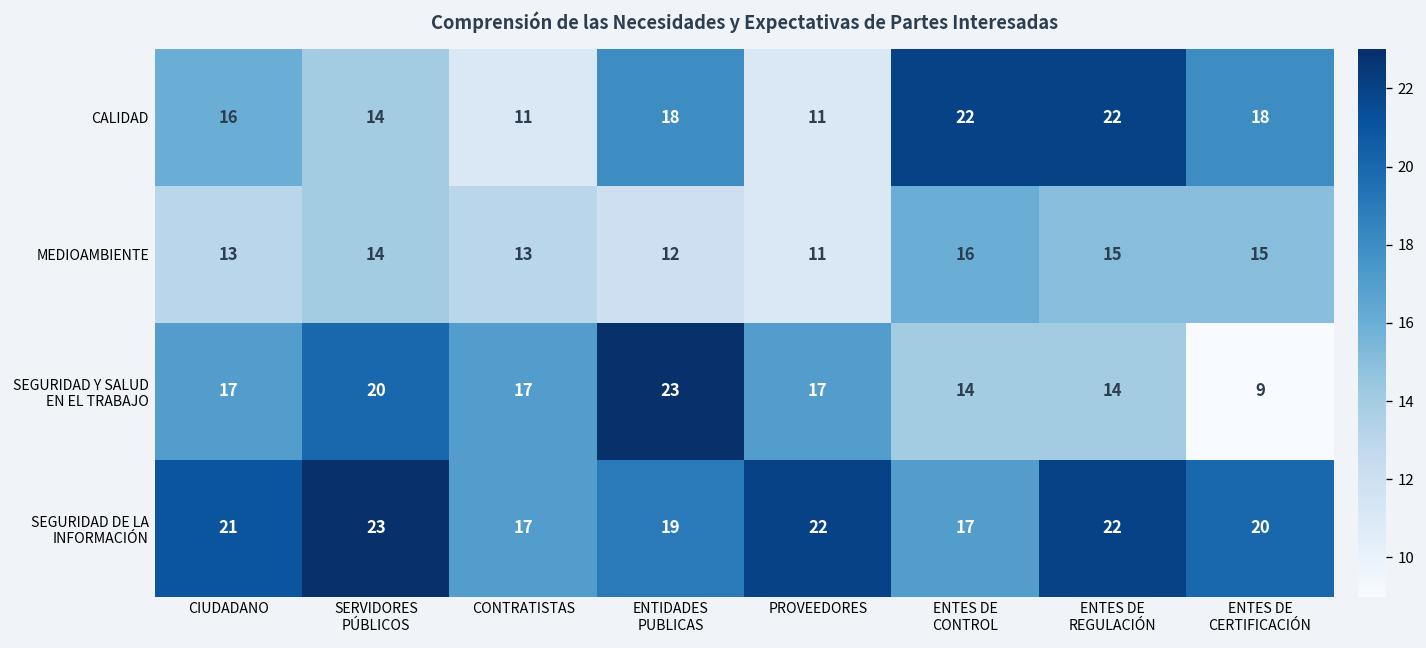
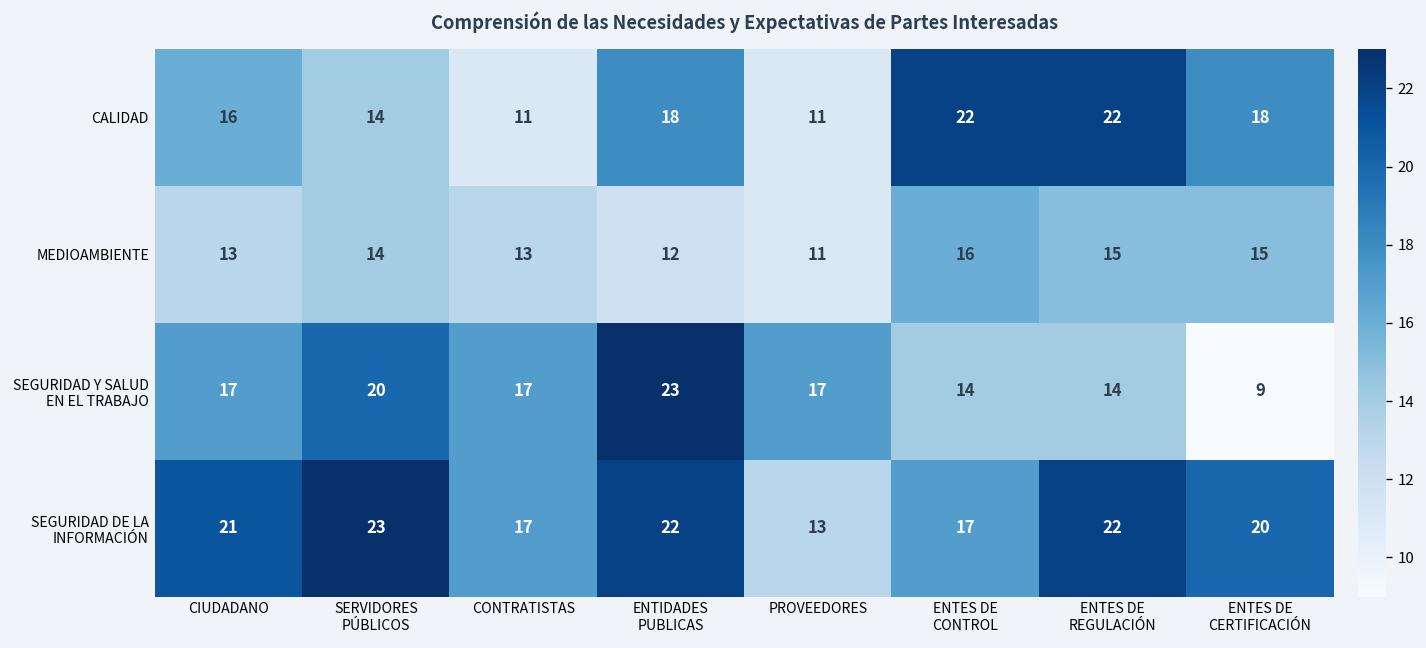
  {
    "CALIDAD": {
      "CIUDADANO": 16,
      "SERVIDORES PÚBLICOS": 14,
      "CONTRATISTAS": 11,
      "ENTIDADES PUBLICAS": 18,
      "PROVEEDORES": 11,
      "ENTES DE CONTROL": 22,
      "ENTES DE REGULACIÓN": 22,
      "ENTES DE CERTIFICACIÓN": 18
    },
    "MEDIOAMBIENTE": {
      "CIUDADANO": 13,
      "SERVIDORES PÚBLICOS": 14,
      "CONTRATISTAS": 13,
      "ENTIDADES PUBLICAS": 12,
      "PROVEEDORES": 11,
      "ENTES DE CONTROL": 16,
      "ENTES DE REGULACIÓN": 15,
      "ENTES DE CERTIFICACIÓN": 15
    },
    "SEGURIDAD Y SALUD EN EL TRABAJO": {
      "CIUDADANO": 17,
      "SERVIDORES PÚBLICOS": 20,
      "CONTRATISTAS": 17,
      "ENTIDADES PUBLICAS": 23,
      "PROVEEDORES": 17,
      "ENTES DE CONTROL": 14,
      "ENTES DE REGULACIÓN": 14,
      "ENTES DE CERTIFICACIÓN": 9
    },
    "SEGURIDAD DE LA INFORMACIÓN": {
      "CIUDADANO": 21,
      "SERVIDORES PÚBLICOS": 23,
      "CONTRATISTAS": 17,
-     "ENTIDADES PUBLICAS": 19,
-     "PROVEEDORES": 22,
+     "ENTIDADES PUBLICAS": 22,
+     "PROVEEDORES": 13,
      "ENTES DE CONTROL": 17,
      "ENTES DE REGULACIÓN": 22,
      "ENTES DE CERTIFICACIÓN": 20
    }
  }
